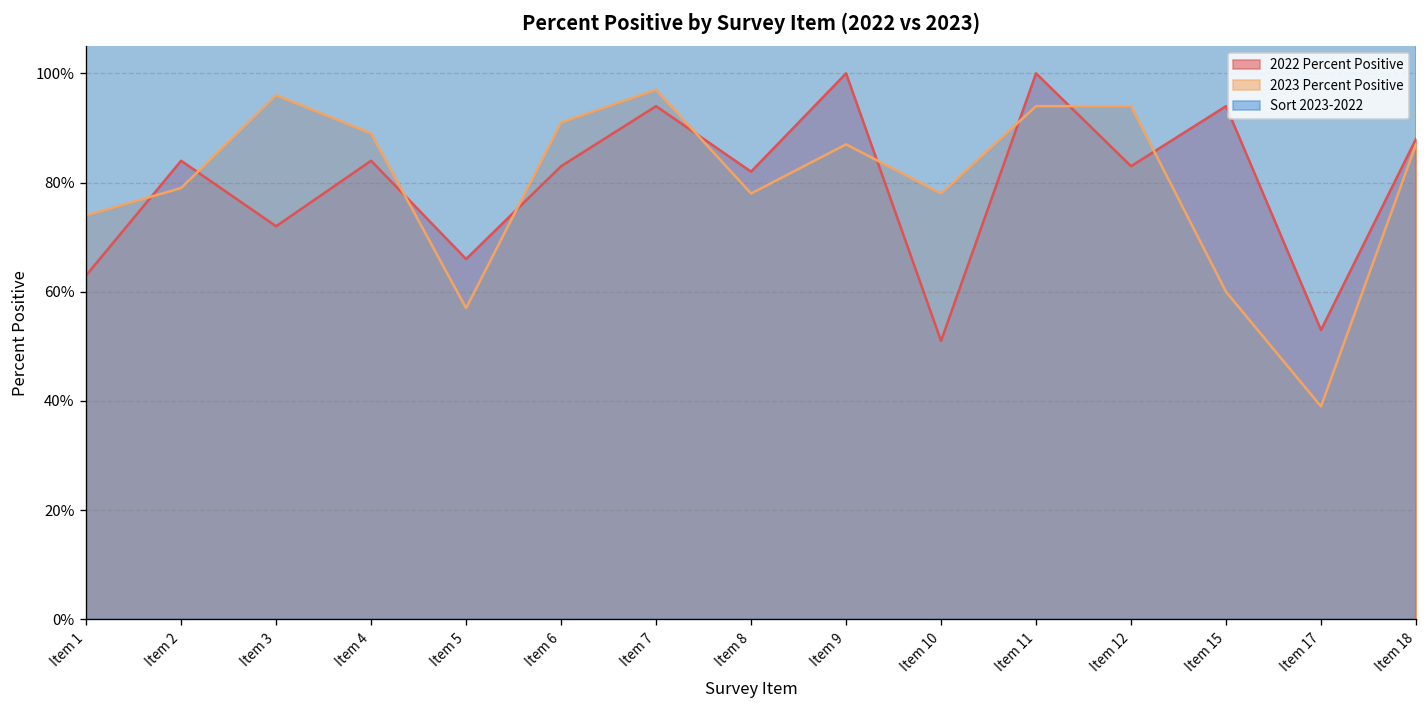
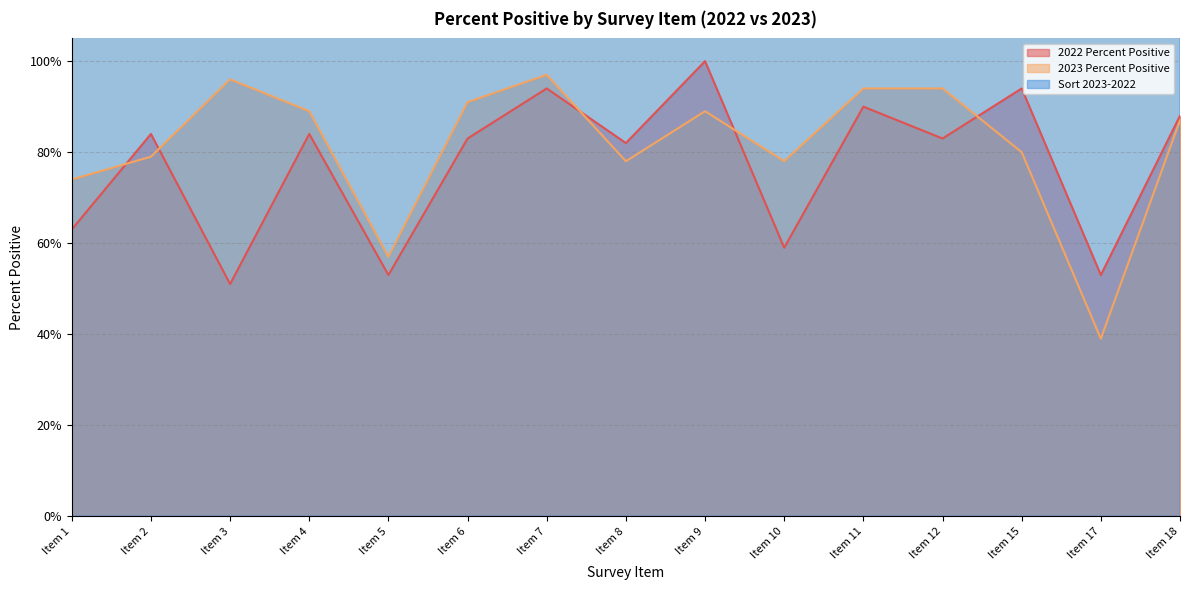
  {
    "2022 Percent Positive": {
      "Item 1": "63%",
      "Item 2": "84%",
-     "Item 3": "72%",
+     "Item 3": "51%",
      "Item 4": "84%",
-     "Item 5": "66%",
+     "Item 5": "53%",
      "Item 6": "83%",
      "Item 7": "94%",
      "Item 8": "82%",
      "Item 9": "100%",
-     "Item 10": "51%",
-     "Item 11": "100%",
+     "Item 10": "59%",
+     "Item 11": "90%",
      "Item 12": "83%",
      "Item 15": "94%",
      "Item 17": "53%",
      "Item 18": "88%"
    },
    "2023 Percent Positive": {
      "Item 1": "74%",
      "Item 2": "79%",
      "Item 3": "96%",
      "Item 4": "89%",
      "Item 5": "57%",
      "Item 6": "91%",
      "Item 7": "97%",
      "Item 8": "78%",
-     "Item 9": "87%",
+     "Item 9": "89%",
      "Item 10": "78%",
      "Item 11": "94%",
      "Item 12": "94%",
-     "Item 15": "60%",
+     "Item 15": "80%",
      "Item 17": "39%",
      "Item 18": "87%"
    }
  }
